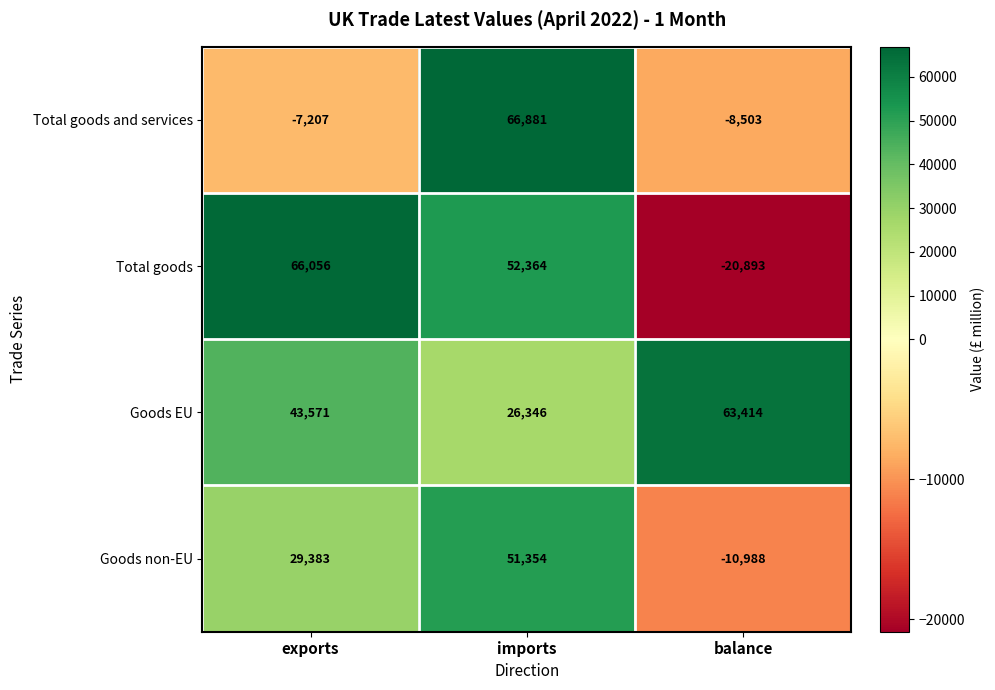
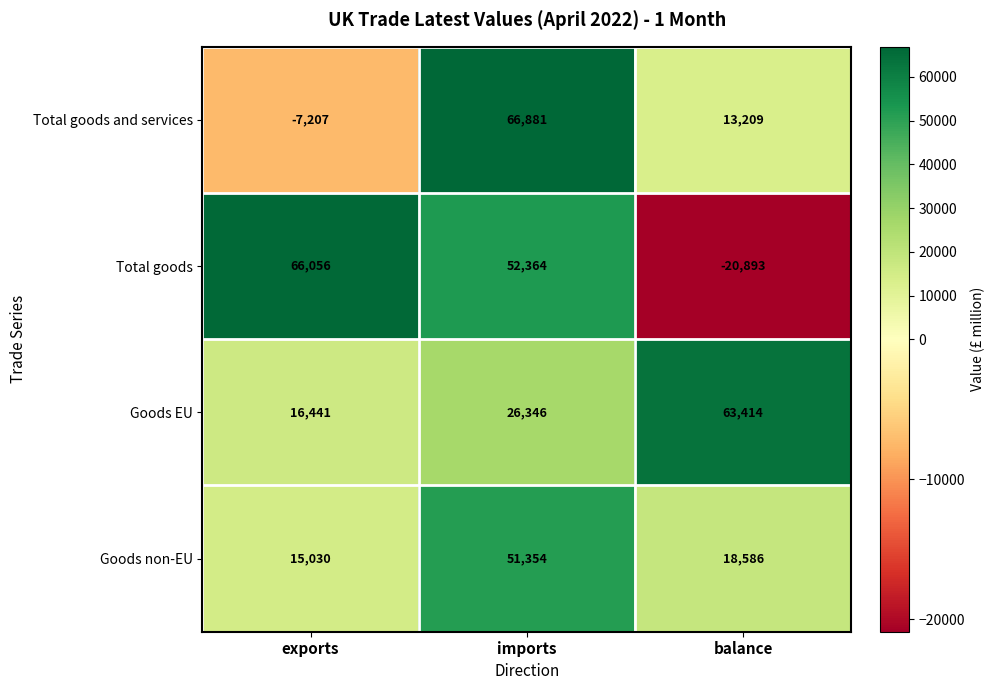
  {
    "Total goods and services": {
      "exports": "-7,207",
      "imports": "66,881",
-     "balance": "-8,503"
+     "balance": "13,209"
    },
    "Total goods": {
      "exports": "66,056",
      "imports": "52,364",
      "balance": "-20,893"
    },
    "Goods EU": {
-     "exports": "43,571",
+     "exports": "16,441",
      "imports": "26,346",
      "balance": "63,414"
    },
    "Goods non-EU": {
-     "exports": "29,383",
+     "exports": "15,030",
      "imports": "51,354",
-     "balance": "-10,988"
+     "balance": "18,586"
    }
  }
